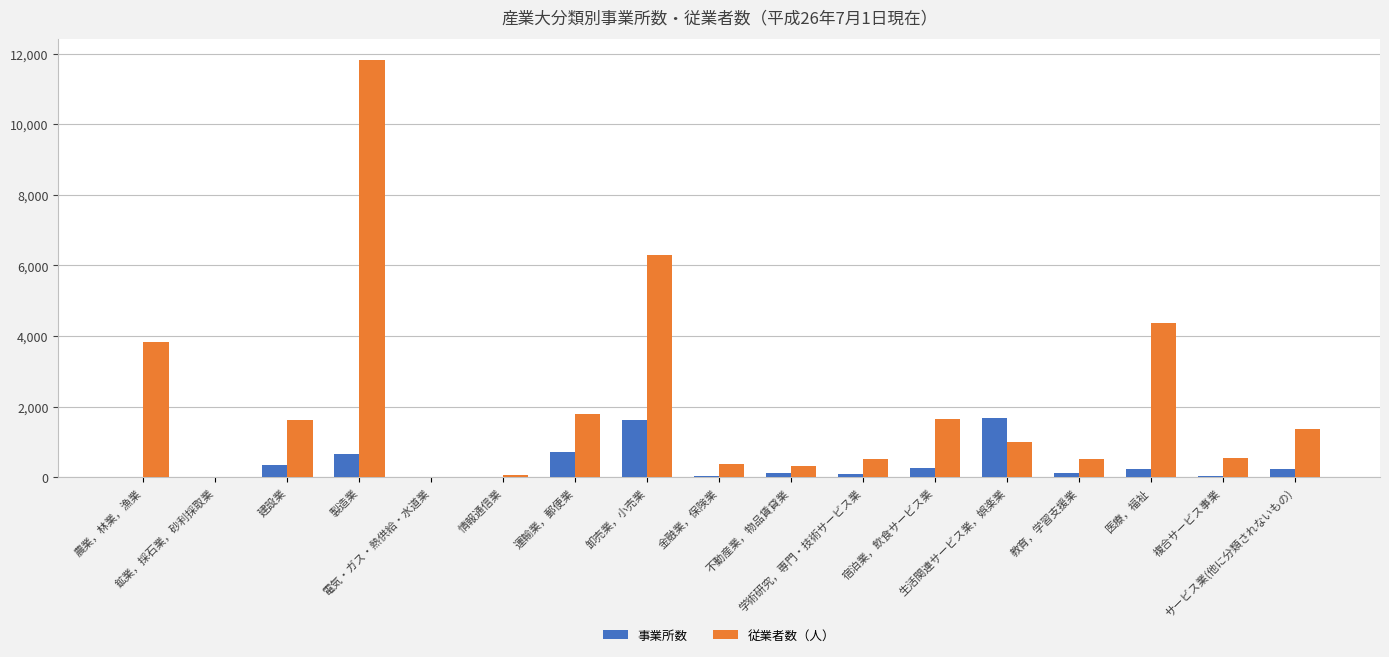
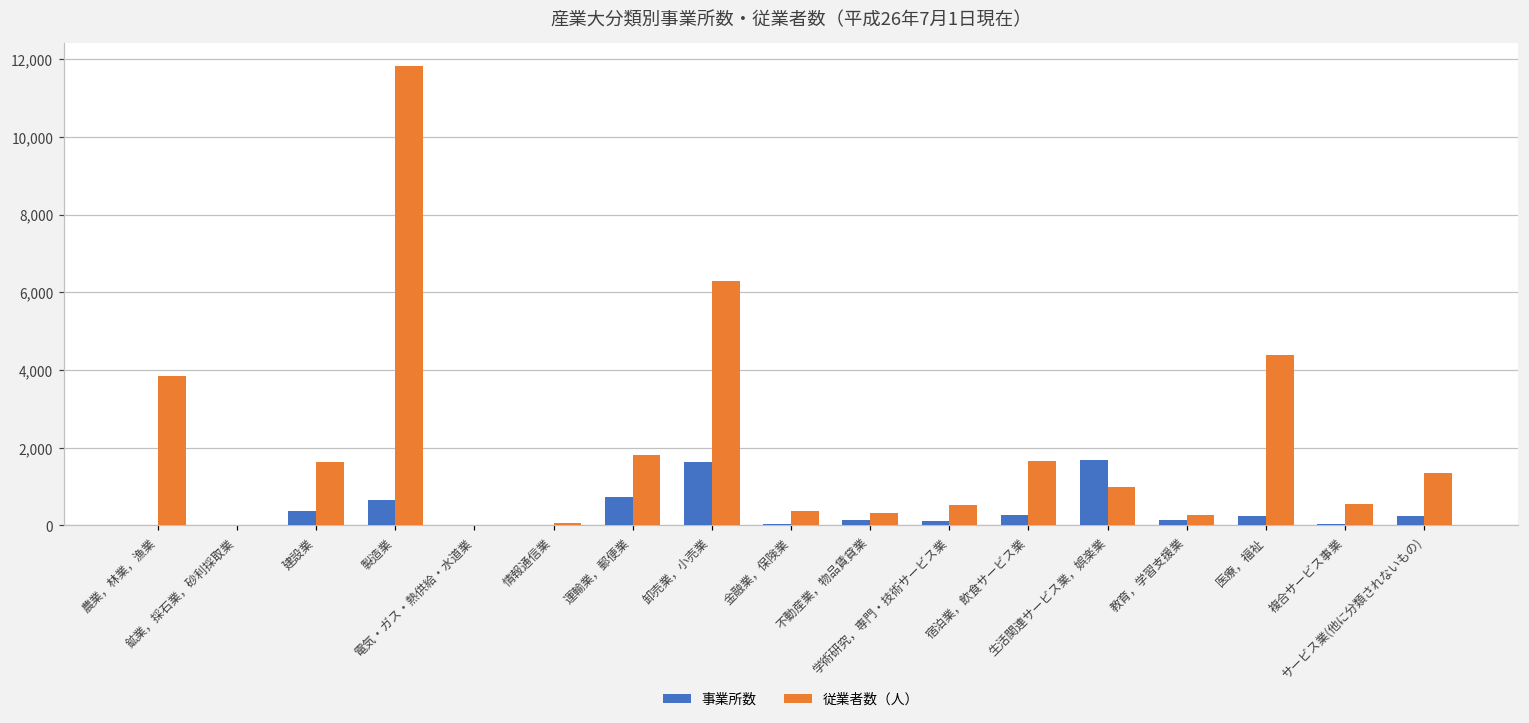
  {
    "事業所数": {
      "建設業": "400",
      "製造業": "700",
      "運輸業，郵便業": "700",
      "卸売業，小売業": "1,600",
      "不動産業，物品賃貸業": "100",
      "学術研究，専門・技術サービス業": "100",
      "宿泊業，飲食サービス業": "300",
      "生活関連サービス業，娯楽業": "1,700",
      "教育，学習支援業": "100",
      "医療，福祉": "200",
      "サービス業(他に分類されないもの)": "200"
    },
    "従業者数（人）": {
      "農業，林業，漁業": "3,800",
      "建設業": "1,600",
      "製造業": "11,800",
      "運輸業，郵便業": "1,800",
      "卸売業，小売業": "6,300",
      "金融業，保険業": "400",
      "不動産業，物品賃貸業": "300",
      "学術研究，専門・技術サービス業": "500",
      "宿泊業，飲食サービス業": "1,600",
      "生活関連サービス業，娯楽業": "1,000",
-     "教育，学習支援業": "500",
+     "教育，学習支援業": "300",
      "医療，福祉": "4,400",
      "複合サービス事業": "600",
      "サービス業(他に分類されないもの)": "1,400"
    }
  }
